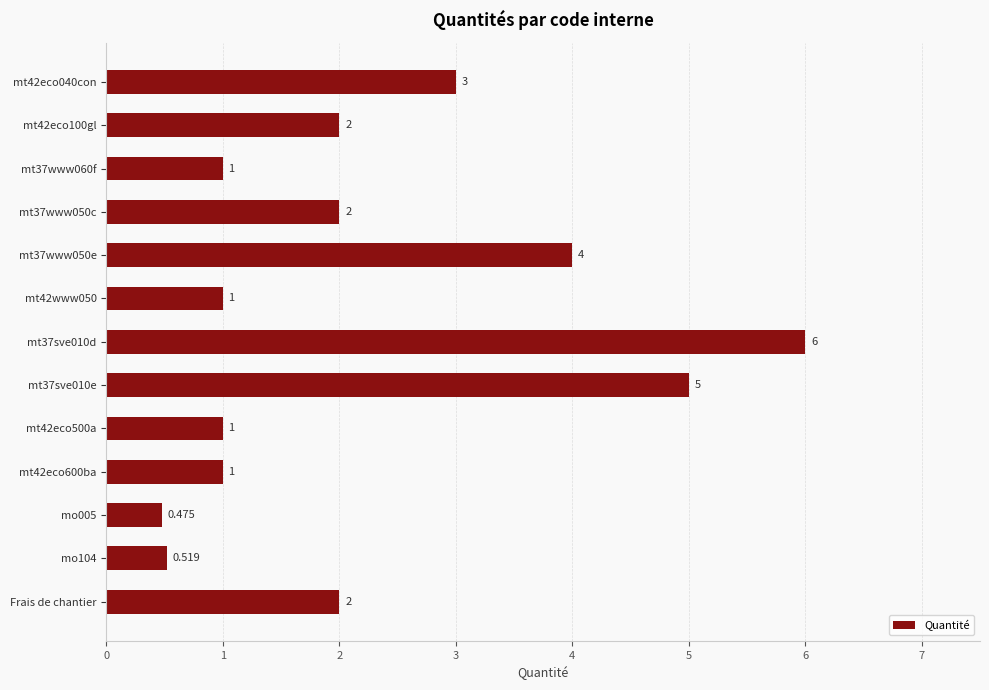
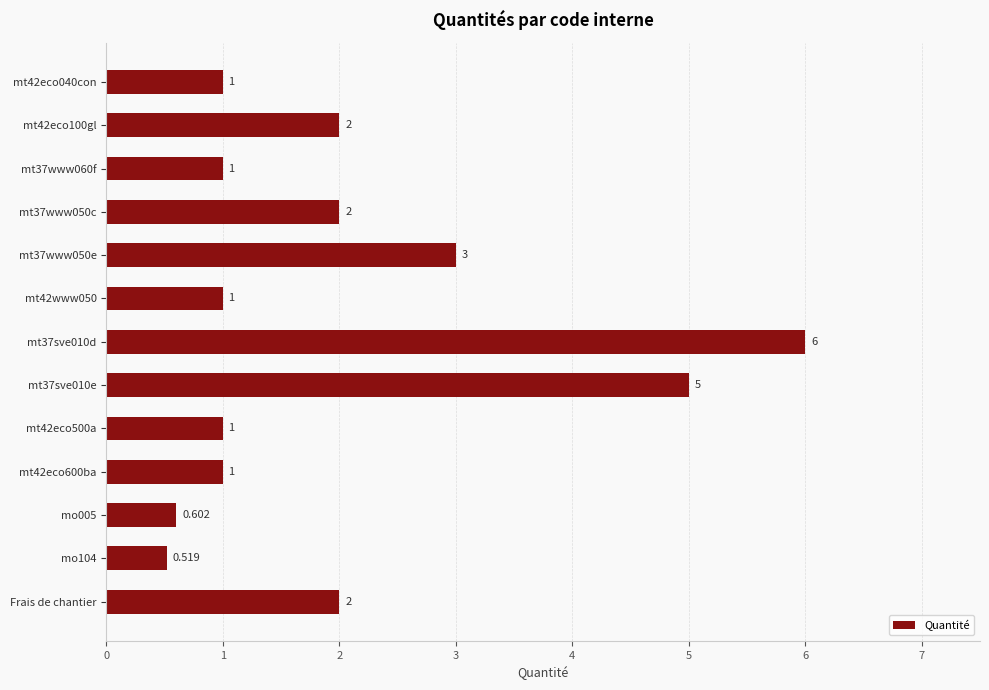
  {
-   "mt42eco040con": 3,
+   "mt42eco040con": 1,
    "mt42eco100gl": 2,
    "mt37www060f": 1,
    "mt37www050c": 2,
-   "mt37www050e": 4,
+   "mt37www050e": 3,
    "mt42www050": 1,
    "mt37sve010d": 6,
    "mt37sve010e": 5,
    "mt42eco500a": 1,
    "mt42eco600ba": 1,
-   "mo005": 0.475,
+   "mo005": 0.602,
    "mo104": 0.519,
    "Frais de chantier": 2
  }
